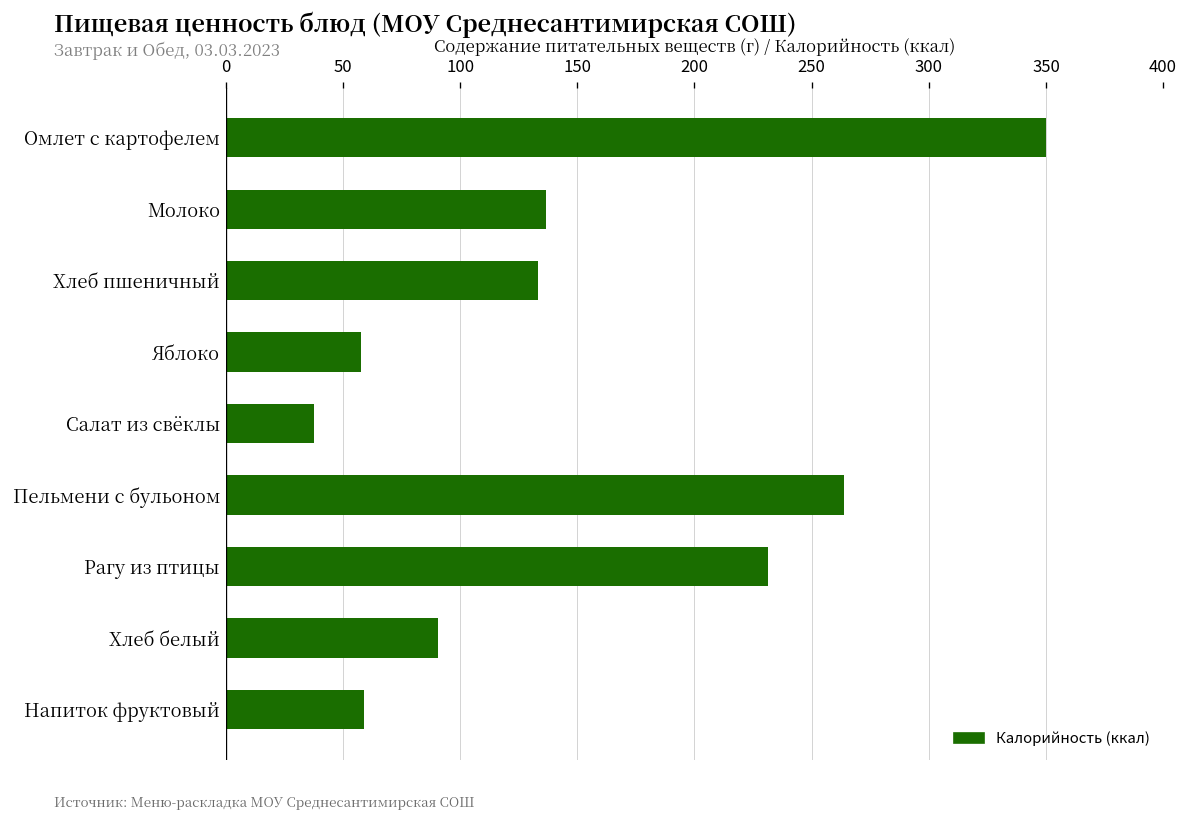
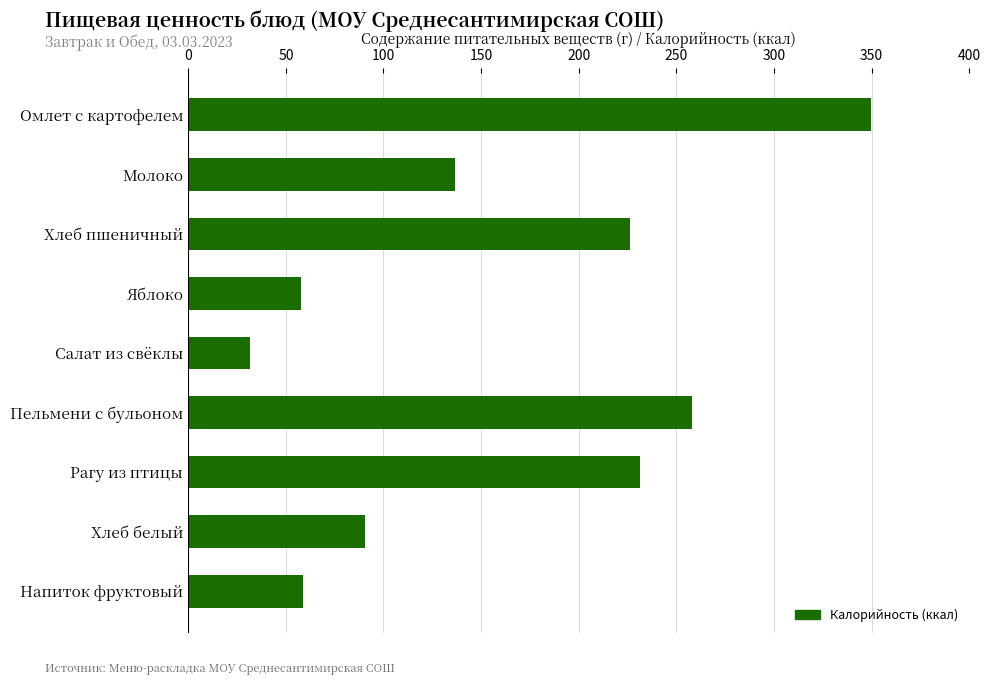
  {
    "Омлет с картофелем": 350,
    "Молоко": 137,
-   "Хлеб пшеничный": 133,
+   "Хлеб пшеничный": 226,
    "Яблоко": 58,
-   "Салат из свёклы": 37,
-   "Пельмени с бульоном": 264,
+   "Салат из свёклы": 32,
+   "Пельмени с бульоном": 258,
    "Рагу из птицы": 231,
    "Хлеб белый": 91,
    "Напиток фруктовый": 59
  }
